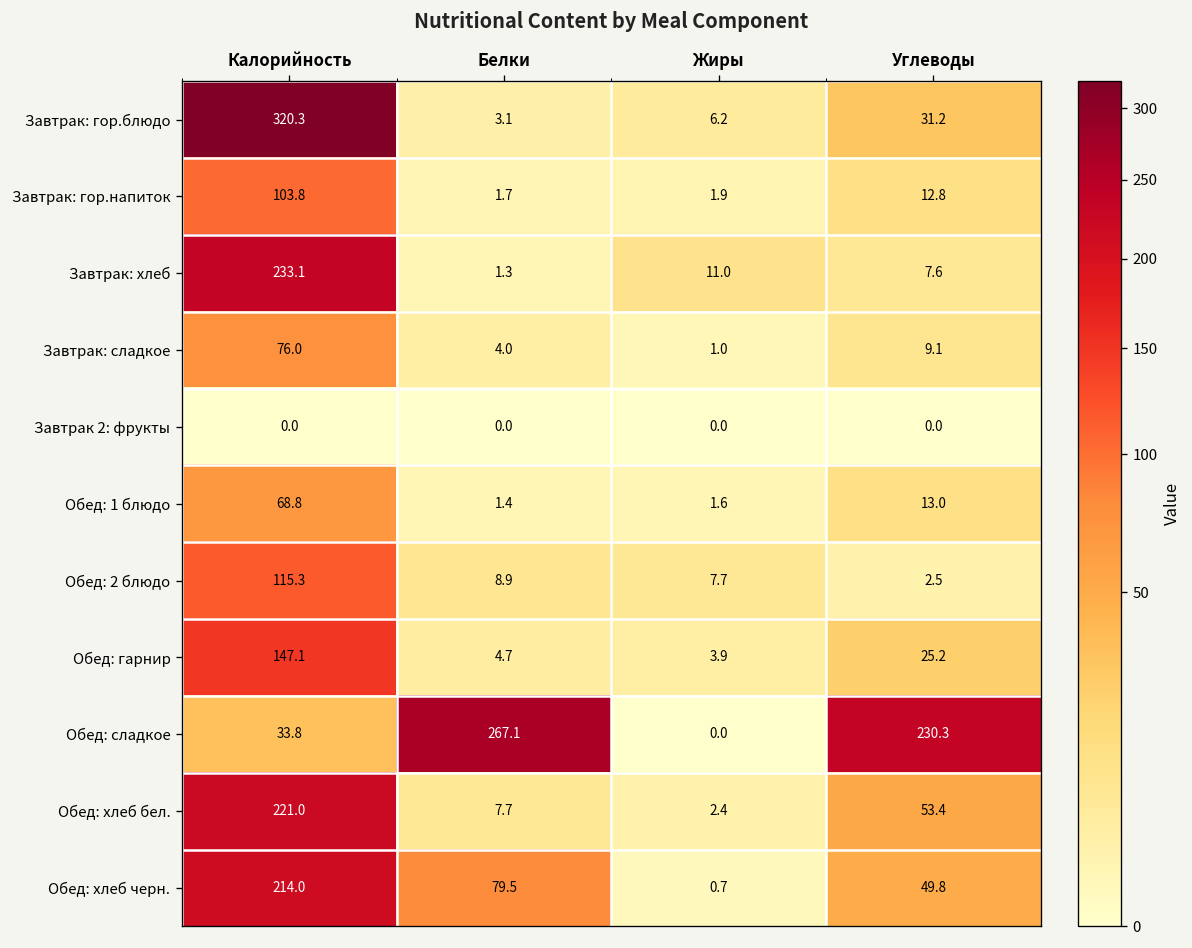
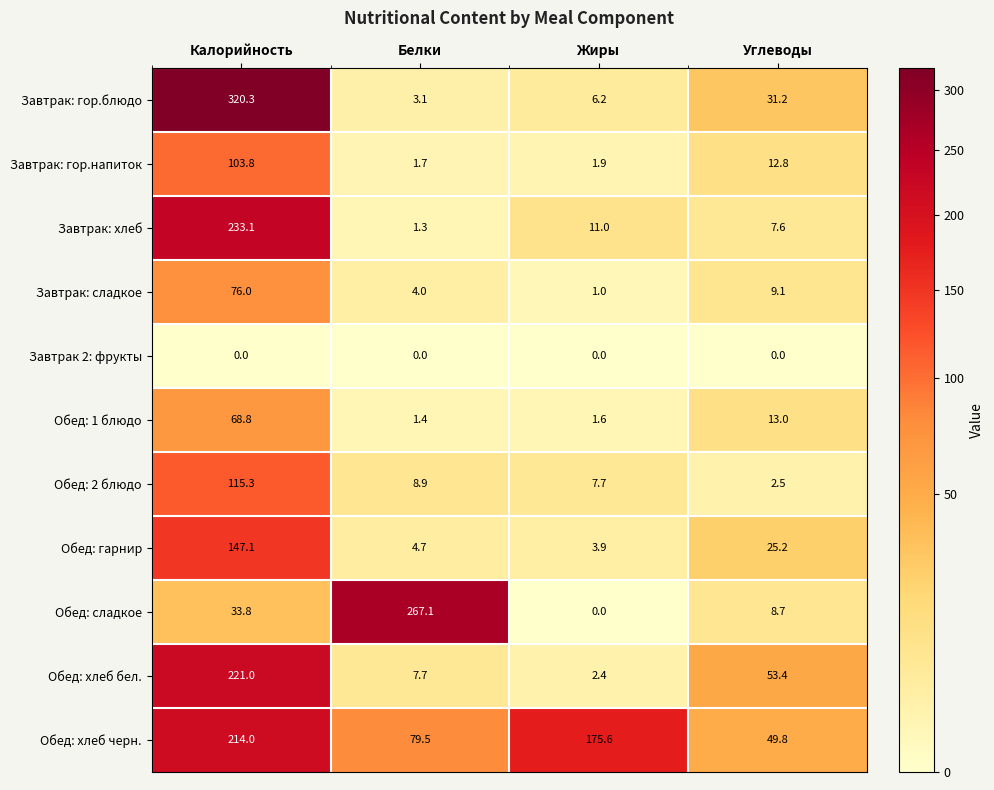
  {
    "Завтрак: гор.блюдо": {
      "Калорийность": 320.3,
      "Белки": 3.1,
      "Жиры": 6.2,
      "Углеводы": 31.2
    },
    "Завтрак: гор.напиток": {
      "Калорийность": 103.8,
      "Белки": 1.7,
      "Жиры": 1.9,
      "Углеводы": 12.8
    },
    "Завтрак: хлеб": {
      "Калорийность": 233.1,
      "Белки": 1.3,
      "Жиры": 11.0,
      "Углеводы": 7.6
    },
    "Завтрак: сладкое": {
      "Калорийность": 76.0,
      "Белки": 4.0,
      "Жиры": 1.0,
      "Углеводы": 9.1
    },
    "Завтрак 2: фрукты": {
      "Калорийность": 0.0,
      "Белки": 0.0,
      "Жиры": 0.0,
      "Углеводы": 0.0
    },
    "Обед: 1 блюдо": {
      "Калорийность": 68.8,
      "Белки": 1.4,
      "Жиры": 1.6,
      "Углеводы": 13.0
    },
    "Обед: 2 блюдо": {
      "Калорийность": 115.3,
      "Белки": 8.9,
      "Жиры": 7.7,
      "Углеводы": 2.5
    },
    "Обед: гарнир": {
      "Калорийность": 147.1,
      "Белки": 4.7,
      "Жиры": 3.9,
      "Углеводы": 25.2
    },
    "Обед: сладкое": {
      "Калорийность": 33.8,
      "Белки": 267.1,
      "Жиры": 0.0,
-     "Углеводы": 230.3
+     "Углеводы": 8.7
    },
    "Обед: хлеб бел.": {
      "Калорийность": 221.0,
      "Белки": 7.7,
      "Жиры": 2.4,
      "Углеводы": 53.4
    },
    "Обед: хлеб черн.": {
      "Калорийность": 214.0,
      "Белки": 79.5,
-     "Жиры": 0.7,
+     "Жиры": 175.6,
      "Углеводы": 49.8
    }
  }
